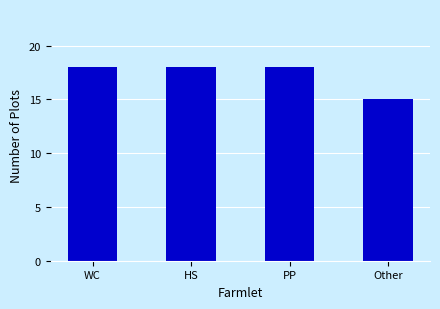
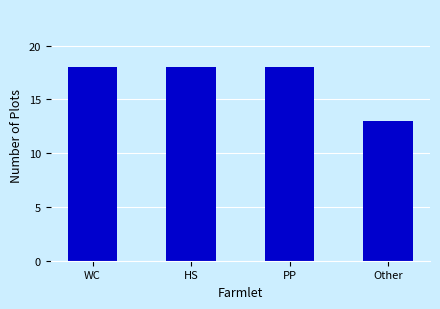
  {
    "WC": 18,
    "HS": 18,
    "PP": 18,
-   "Other": 15
+   "Other": 13
  }
